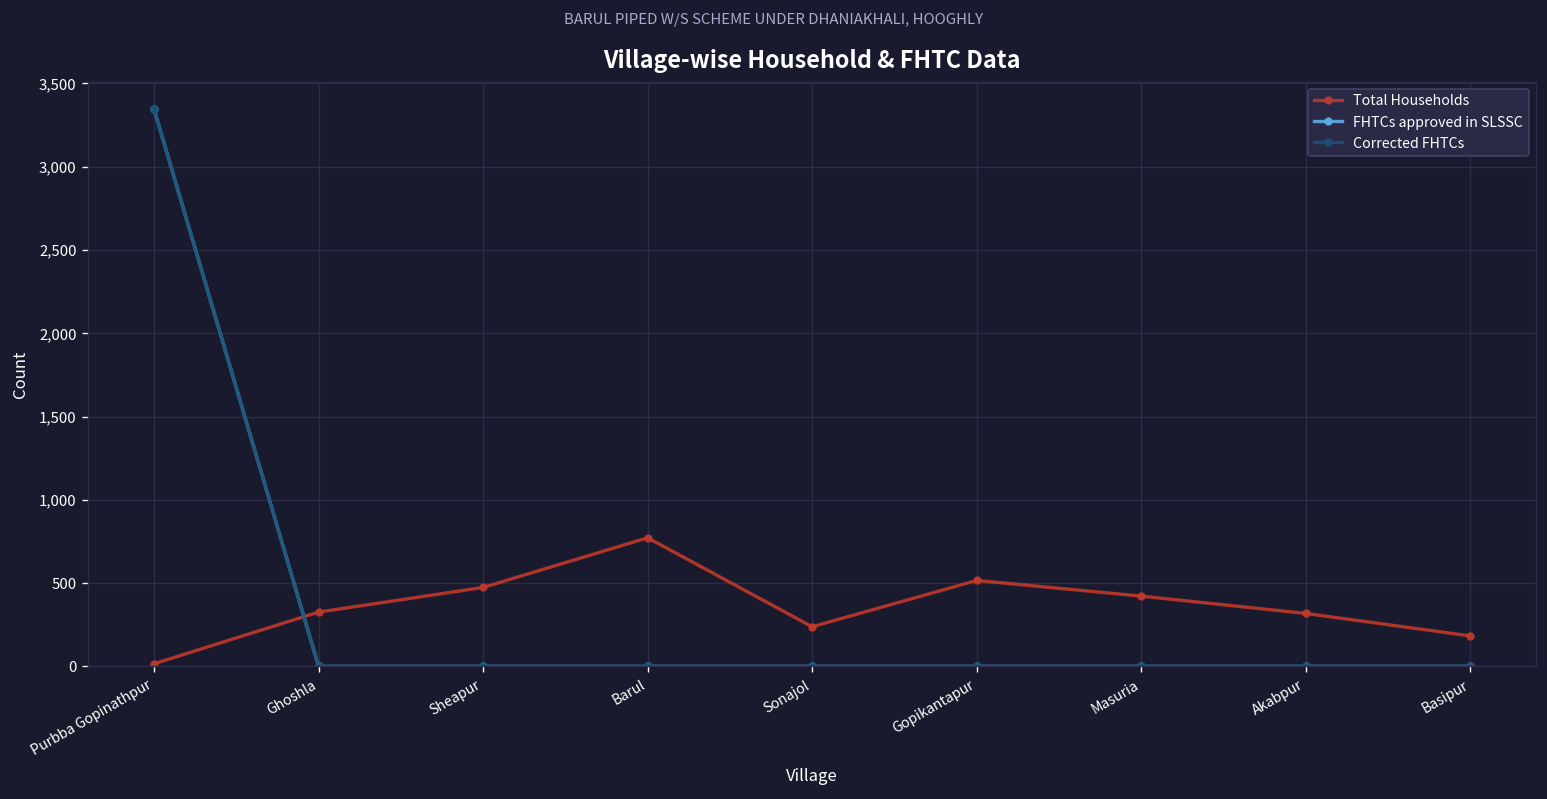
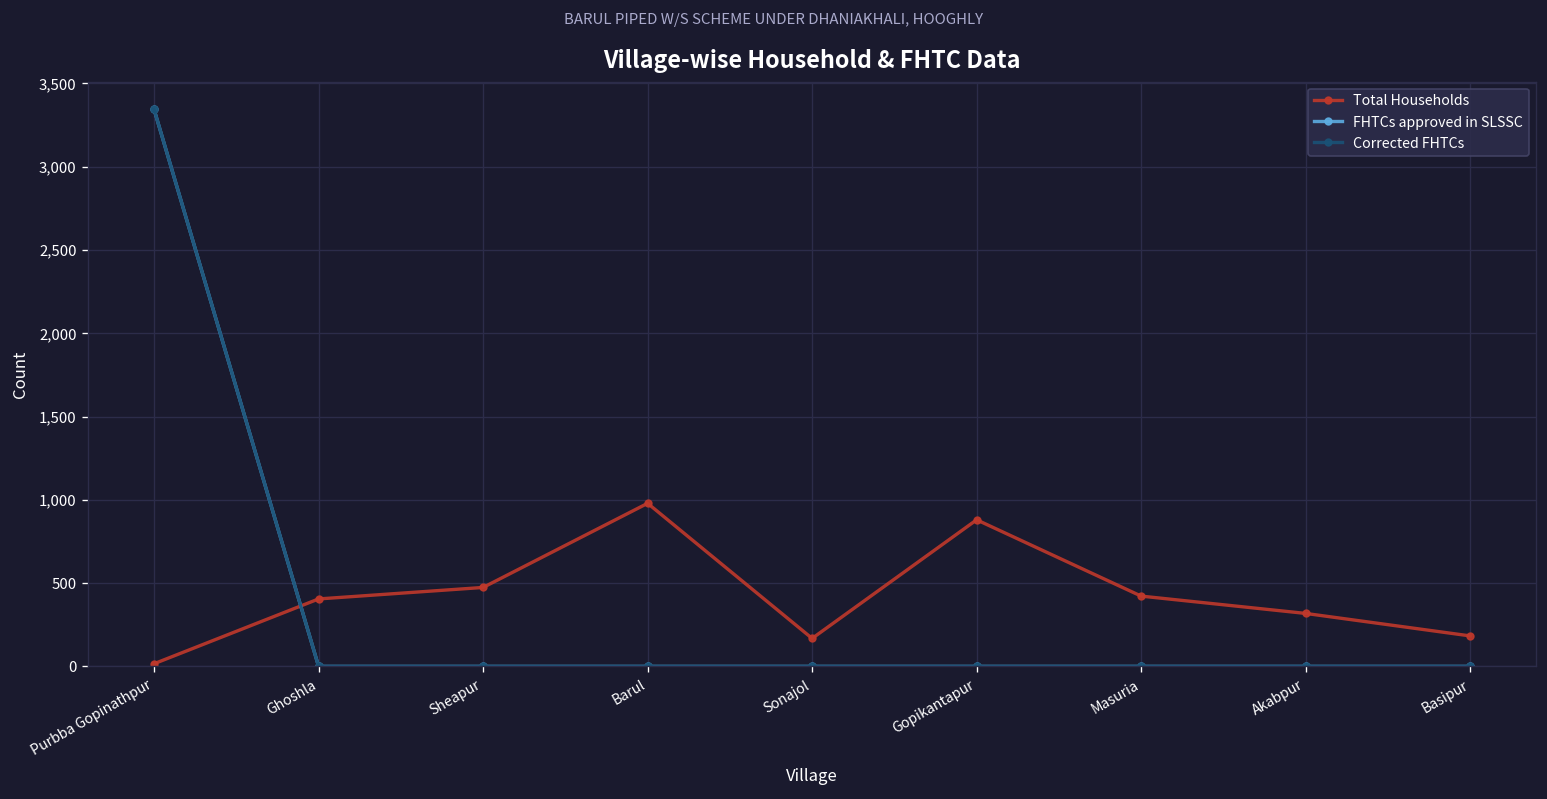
  {
    "Total Households": {
      "Purbba Gopinathpur": "20",
-     "Ghoshla": "330",
+     "Ghoshla": "410",
      "Sheapur": "470",
-     "Barul": "770",
-     "Sonajol": "240",
-     "Gopikantapur": "520",
+     "Barul": "980",
+     "Sonajol": "170",
+     "Gopikantapur": "880",
      "Masuria": "420",
      "Akabpur": "320",
      "Basipur": "180"
    },
    "Corrected FHTCs": {
      "Purbba Gopinathpur": "3,340",
      "Ghoshla": "0",
      "Sheapur": "0",
      "Barul": "0",
      "Sonajol": "0",
      "Gopikantapur": "0",
      "Masuria": "0",
      "Akabpur": "0",
      "Basipur": "0"
    }
  }
